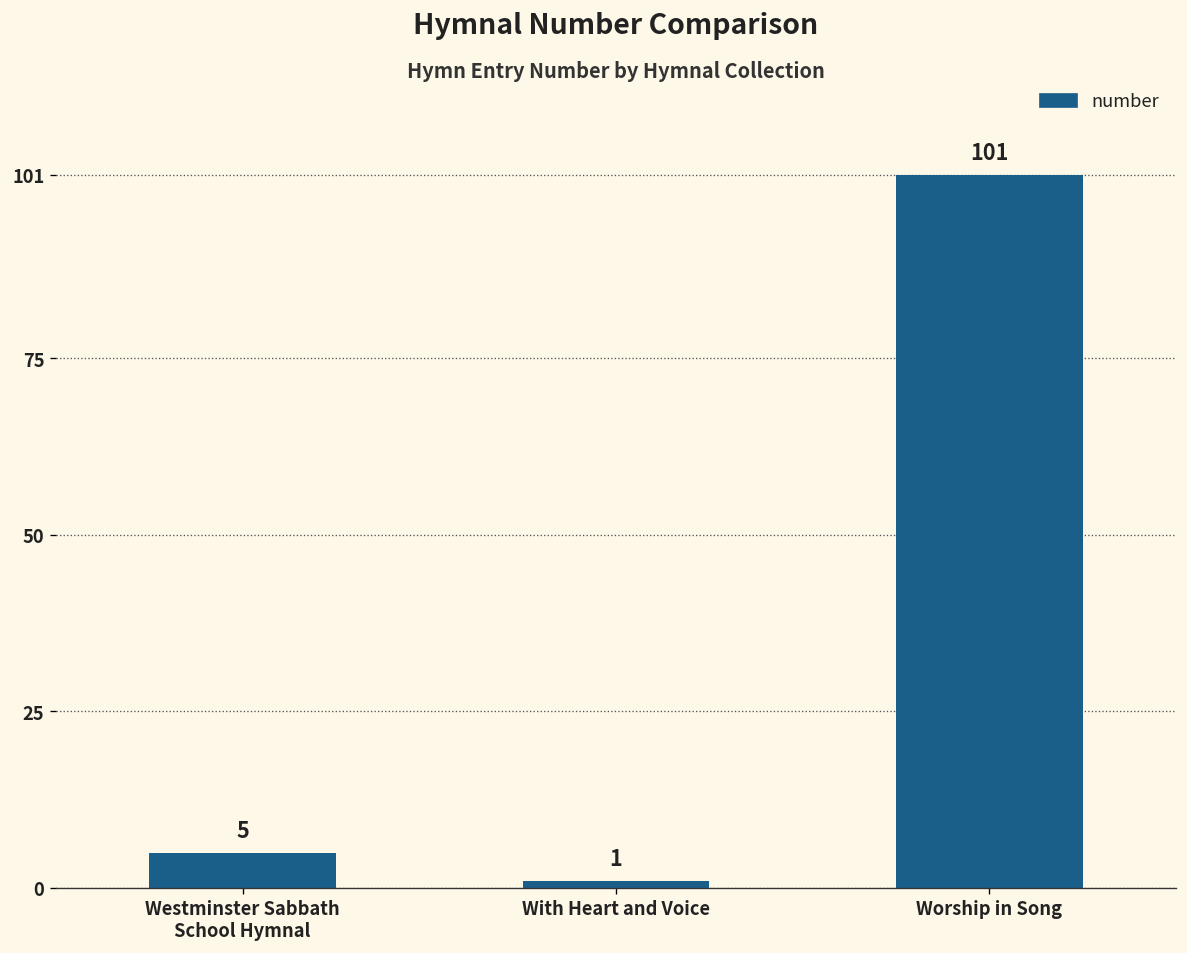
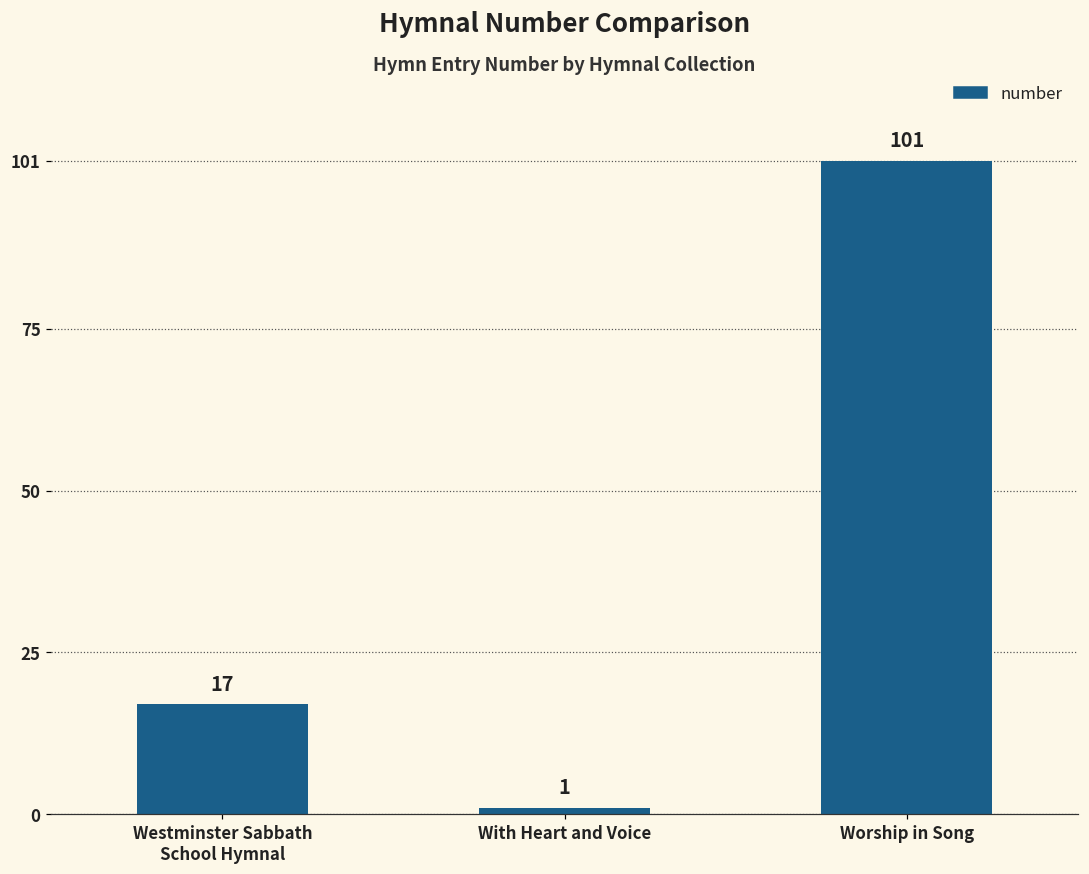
  {
-   "Westminster Sabbath School Hymnal": 5,
+   "Westminster Sabbath School Hymnal": 17,
    "With Heart and Voice": 1,
    "Worship in Song": 101
  }
